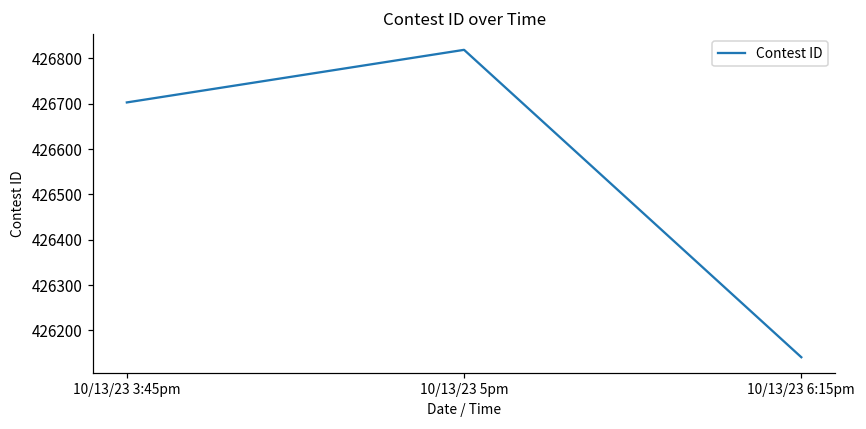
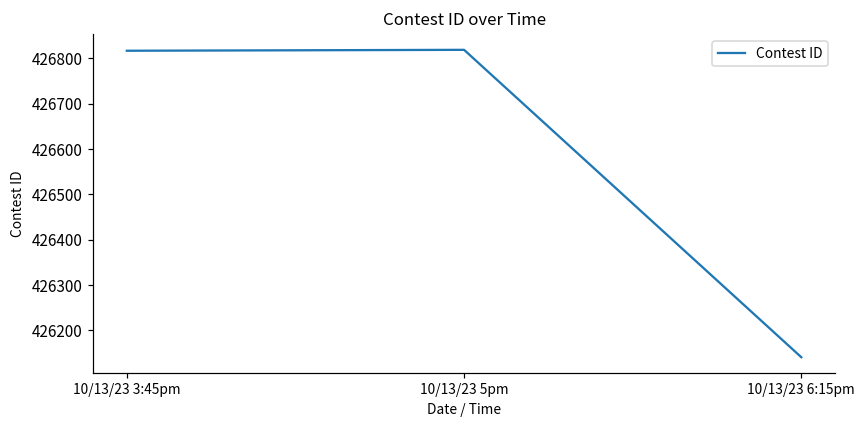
  {
-   "10/13/23 3:45pm": 426700,
+   "10/13/23 3:45pm": 426820,
    "10/13/23 5pm": 426820,
    "10/13/23 6:15pm": 426140
  }
